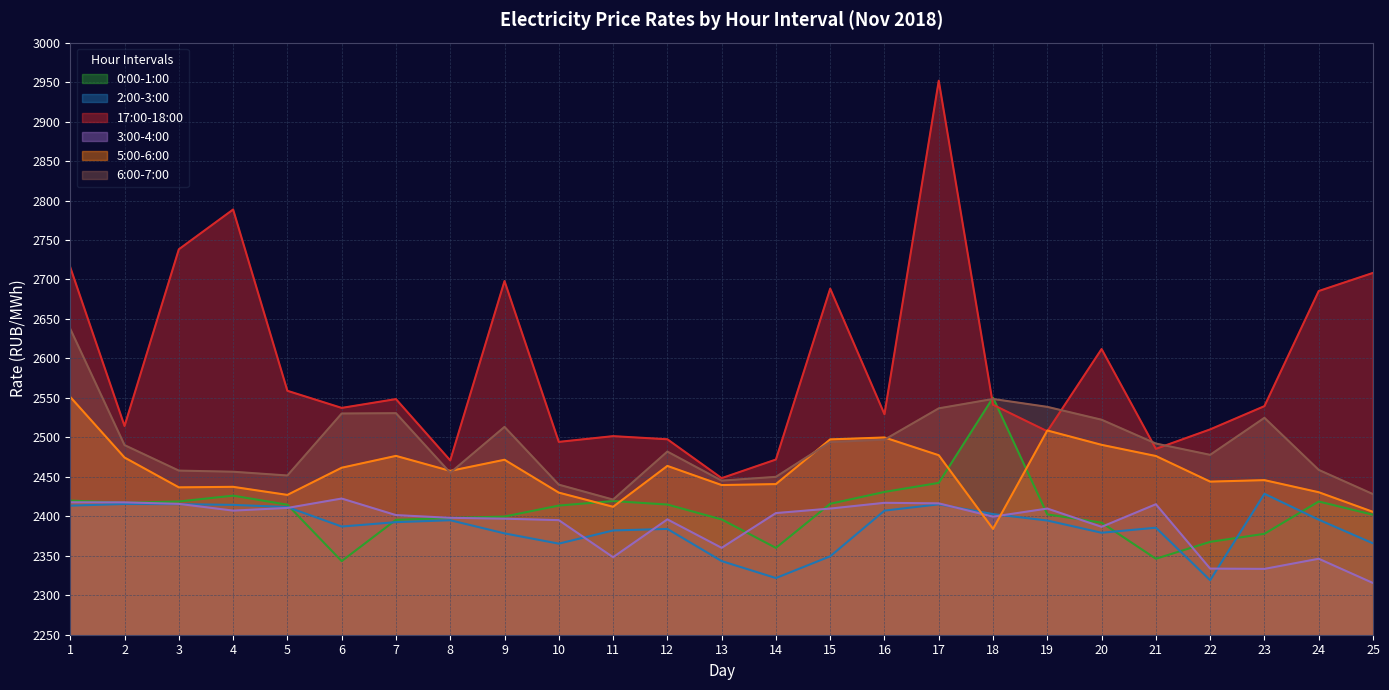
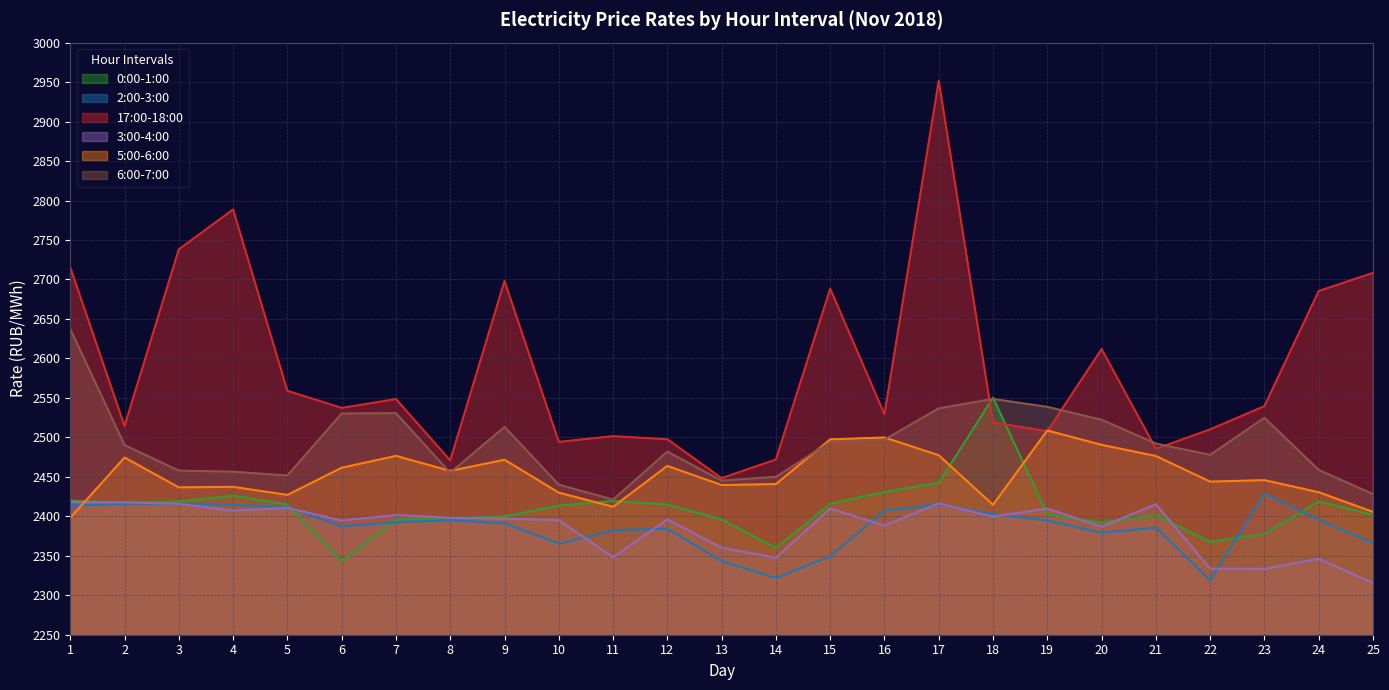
  {
    "0:00-1:00": {
      "4": 2430,
      "6": 2340,
      "10": 2410,
      "12": 2410,
      "13": 2400,
      "14": 2360,
      "15": 2420,
      "16": 2430,
      "17": 2440,
      "19": 2400,
      "20": 2390,
-     "21": 2350,
+     "21": 2400,
      "22": 2370,
      "23": 2380,
      "24": 2420,
      "25": 2400
    },
    "2:00-3:00": {
      "1": 2410,
      "4": 2410,
      "6": 2390,
-     "9": 2380,
+     "9": 2390,
      "10": 2370,
      "11": 2380,
      "12": 2380,
      "13": 2340,
      "14": 2320,
      "15": 2350,
      "16": 2410,
      "18": 2400,
      "19": 2390,
      "20": 2380,
      "21": 2390,
      "22": 2320,
      "23": 2430,
      "24": 2400,
      "25": 2370
    },
    "17:00-18:00": {
      "1": 2720,
      "2": 2510,
      "3": 2740,
      "4": 2790,
      "5": 2560,
      "6": 2540,
      "7": 2550,
      "8": 2470,
      "9": 2700,
      "10": 2490,
      "11": 2500,
      "12": 2500,
      "14": 2470,
      "15": 2690,
      "16": 2530,
      "17": 2950,
-     "18": 2540,
+     "18": 2520,
      "20": 2610,
      "21": 2490,
      "22": 2510,
      "23": 2540,
      "24": 2690,
      "25": 2710
    },
    "3:00-4:00": {
      "4": 2410,
-     "6": 2420,
+     "6": 2390,
      "7": 2400,
      "10": 2400,
      "11": 2350,
      "12": 2400,
      "13": 2360,
-     "14": 2400,
+     "14": 2350,
      "15": 2410,
-     "16": 2420,
+     "16": 2390,
      "18": 2400,
      "19": 2410,
      "20": 2390,
      "21": 2420,
      "22": 2330,
      "23": 2330,
      "24": 2350,
      "25": 2320
    },
    "5:00-6:00": {
-     "1": 2550,
+     "1": 2400,
      "2": 2470,
      "3": 2440,
      "4": 2440,
      "5": 2430,
      "6": 2460,
      "7": 2480,
      "9": 2470,
      "10": 2430,
      "11": 2410,
      "12": 2460,
      "13": 2440,
      "14": 2440,
      "15": 2500,
      "17": 2480,
-     "18": 2380,
+     "18": 2410,
      "20": 2490,
      "21": 2480,
      "22": 2440,
      "23": 2450,
      "24": 2430,
      "25": 2410
    },
    "6:00-7:00": {
      "1": 2640,
      "2": 2490,
      "3": 2460,
      "4": 2460,
      "5": 2450,
      "6": 2530,
      "7": 2530,
      "9": 2510,
      "10": 2440,
      "12": 2480,
      "14": 2450,
      "15": 2490,
      "17": 2540,
      "19": 2540,
      "20": 2520,
      "21": 2490,
      "22": 2480,
      "23": 2520,
      "24": 2460,
      "25": 2430
    }
  }
